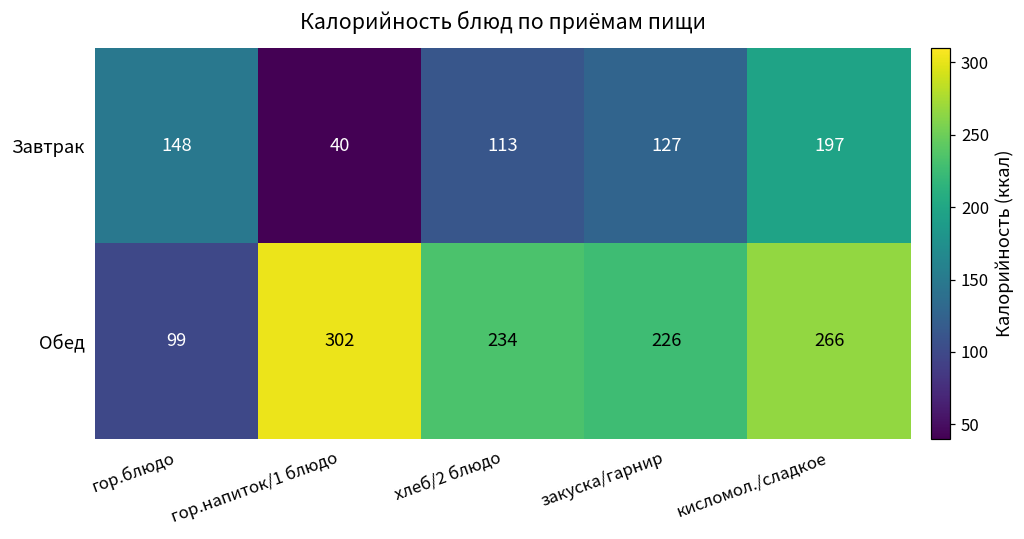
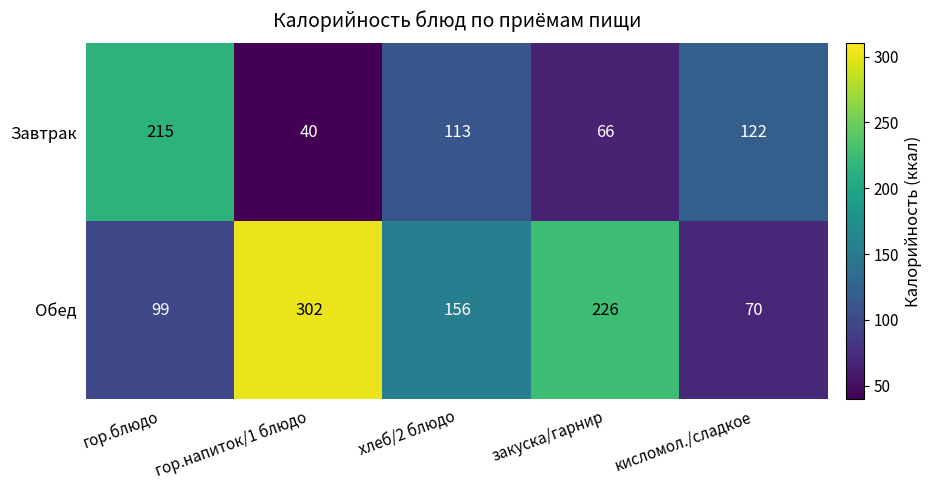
  {
    "Завтрак": {
-     "гор.блюдо": 148,
+     "гор.блюдо": 215,
      "гор.напиток/1 блюдо": 40,
      "хлеб/2 блюдо": 113,
-     "закуска/гарнир": 127,
-     "кисломол./сладкое": 197
+     "закуска/гарнир": 66,
+     "кисломол./сладкое": 122
    },
    "Обед": {
      "гор.блюдо": 99,
      "гор.напиток/1 блюдо": 302,
-     "хлеб/2 блюдо": 234,
+     "хлеб/2 блюдо": 156,
      "закуска/гарнир": 226,
-     "кисломол./сладкое": 266
+     "кисломол./сладкое": 70
    }
  }
